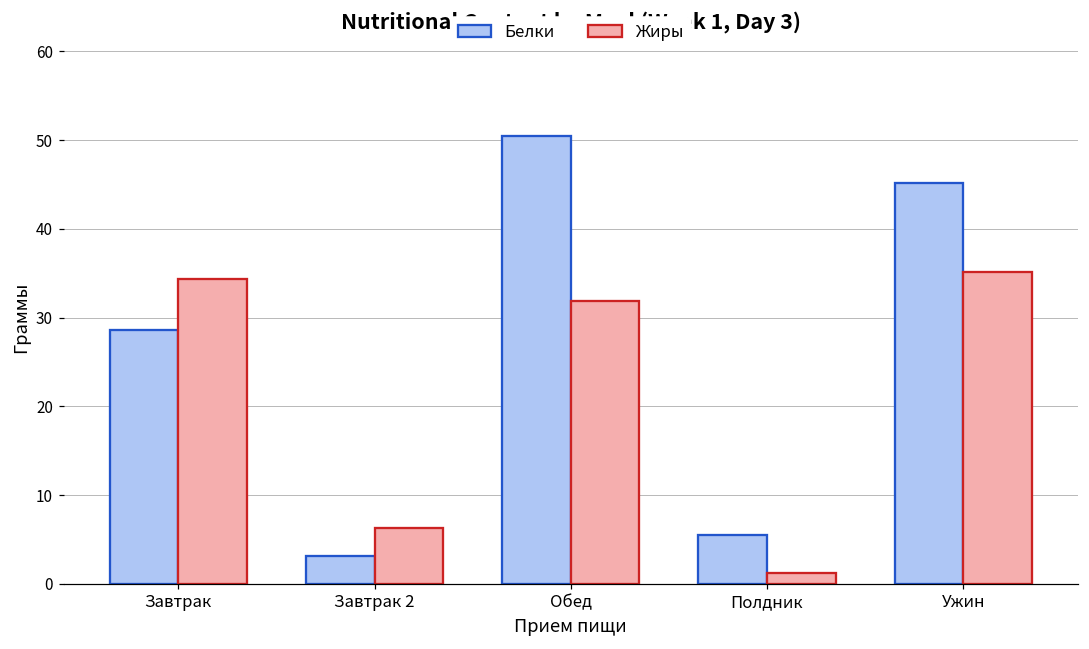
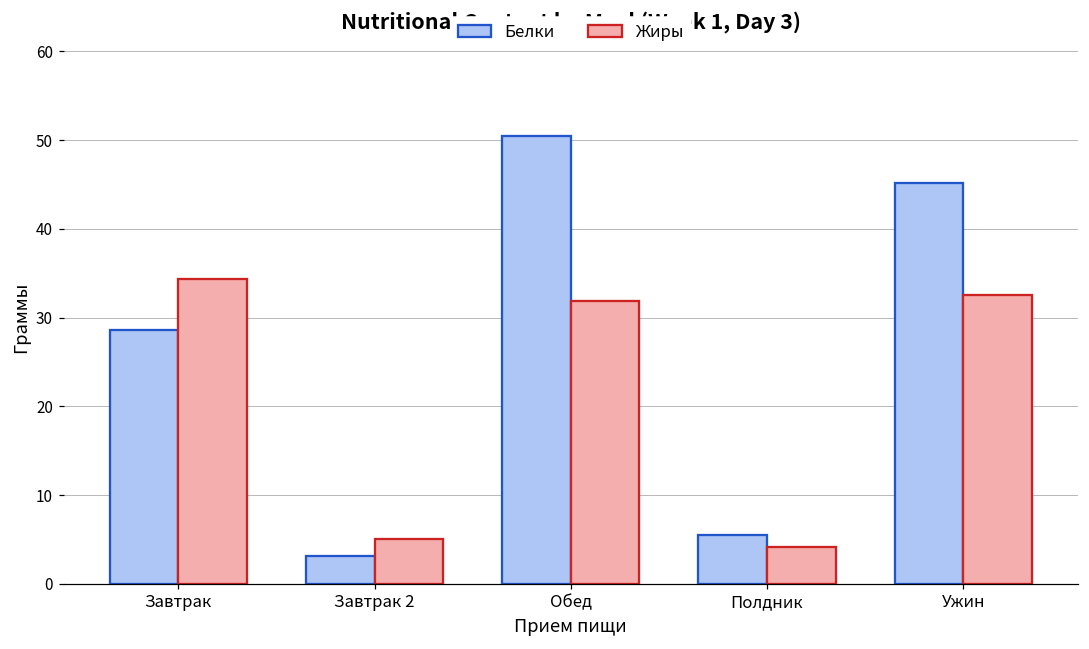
  {
    "Белки": {
      "Завтрак": 29,
      "Завтрак 2": 3,
      "Обед": 50,
      "Полдник": 6,
      "Ужин": 45
    },
    "Жиры": {
      "Завтрак": 34,
-     "Завтрак 2": 6,
+     "Завтрак 2": 5,
      "Обед": 32,
-     "Полдник": 1,
-     "Ужин": 35
+     "Полдник": 4,
+     "Ужин": 33
    }
  }
